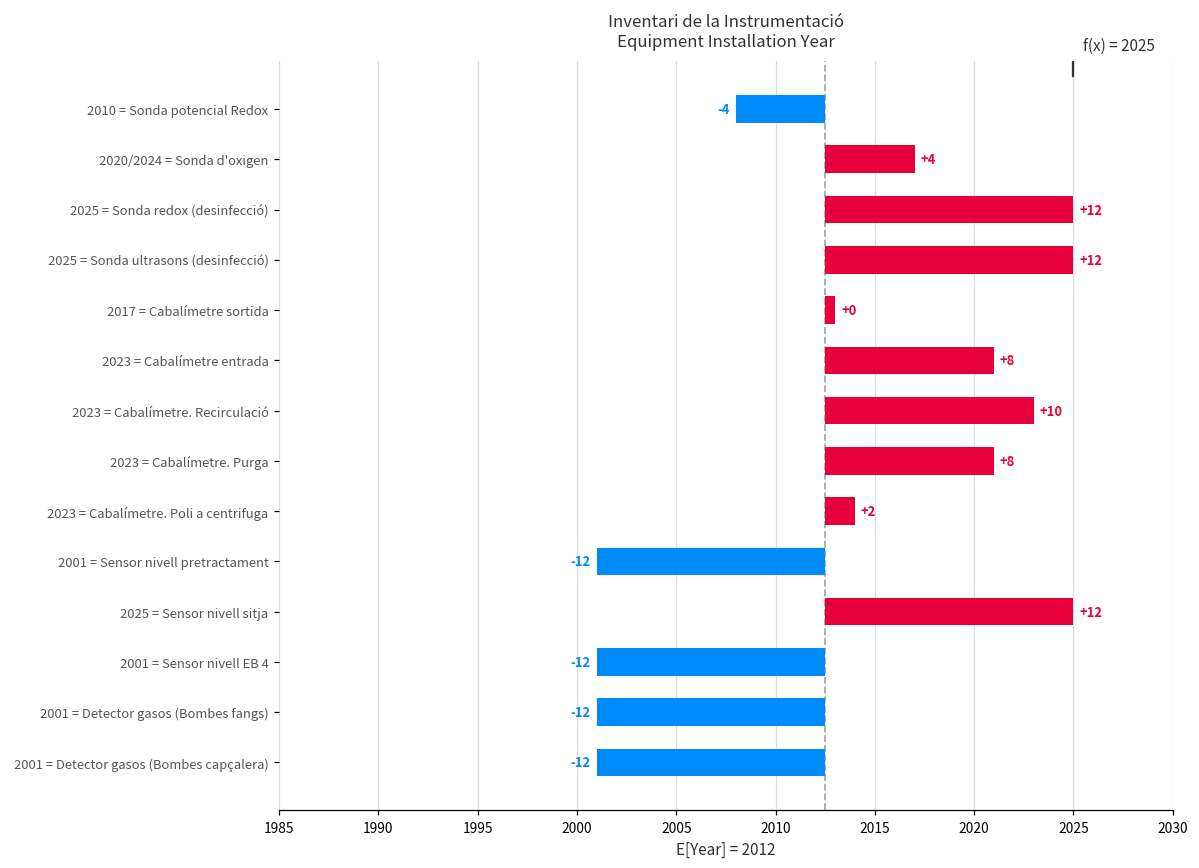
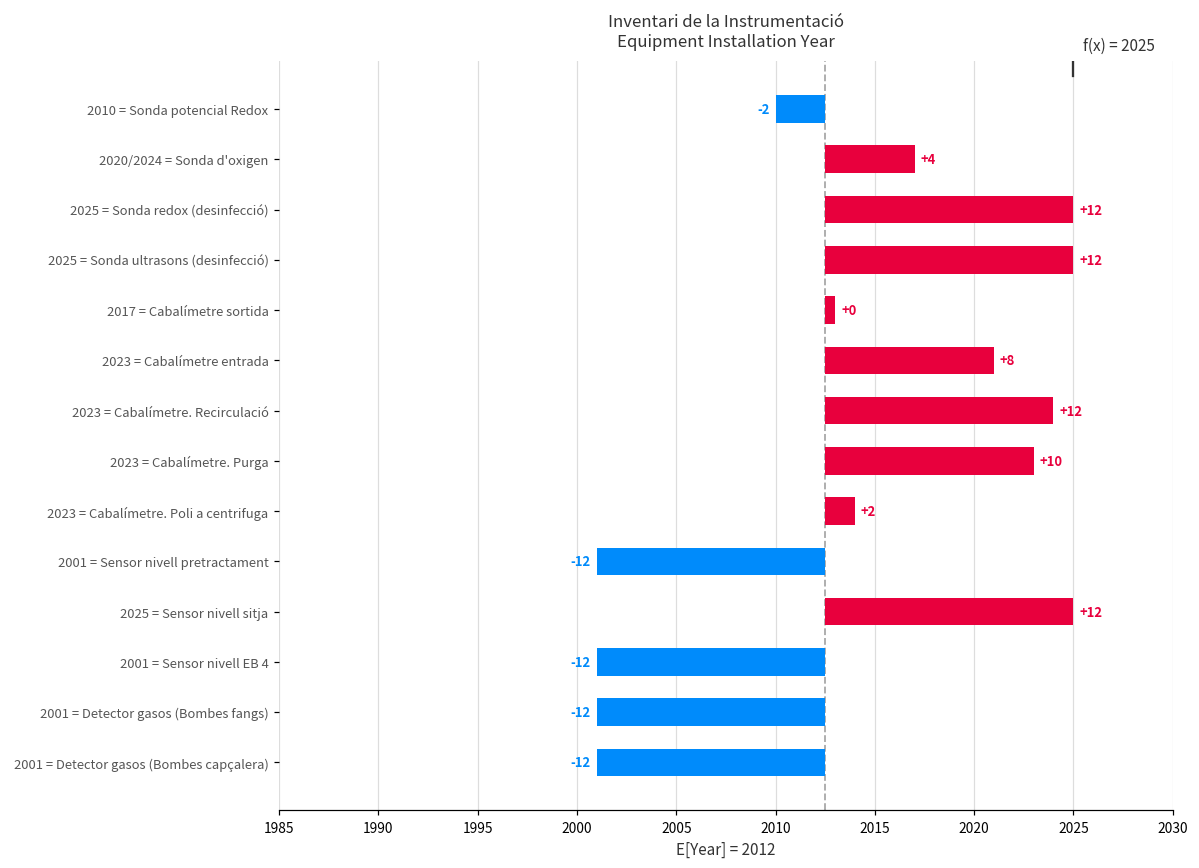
  {
-   "2010 = Sonda potencial Redox": "-4",
+   "2010 = Sonda potencial Redox": "-2",
    "2020/2024 = Sonda d'oxigen": "+4",
    "2025 = Sonda redox (desinfecció)": "+12",
    "2025 = Sonda ultrasons (desinfecció)": "+12",
    "2017 = Cabalímetre sortida": "+0",
    "2023 = Cabalímetre entrada": "+8",
-   "2023 = Cabalímetre. Recirculació": "+10",
-   "2023 = Cabalímetre. Purga": "+8",
+   "2023 = Cabalímetre. Recirculació": "+12",
+   "2023 = Cabalímetre. Purga": "+10",
    "2023 = Cabalímetre. Poli a centrifuga": "+2",
    "2001 = Sensor nivell pretractament": "-12",
    "2025 = Sensor nivell sitja": "+12",
    "2001 = Sensor nivell EB 4": "-12",
    "2001 = Detector gasos (Bombes fangs)": "-12",
    "2001 = Detector gasos (Bombes capçalera)": "-12"
  }
